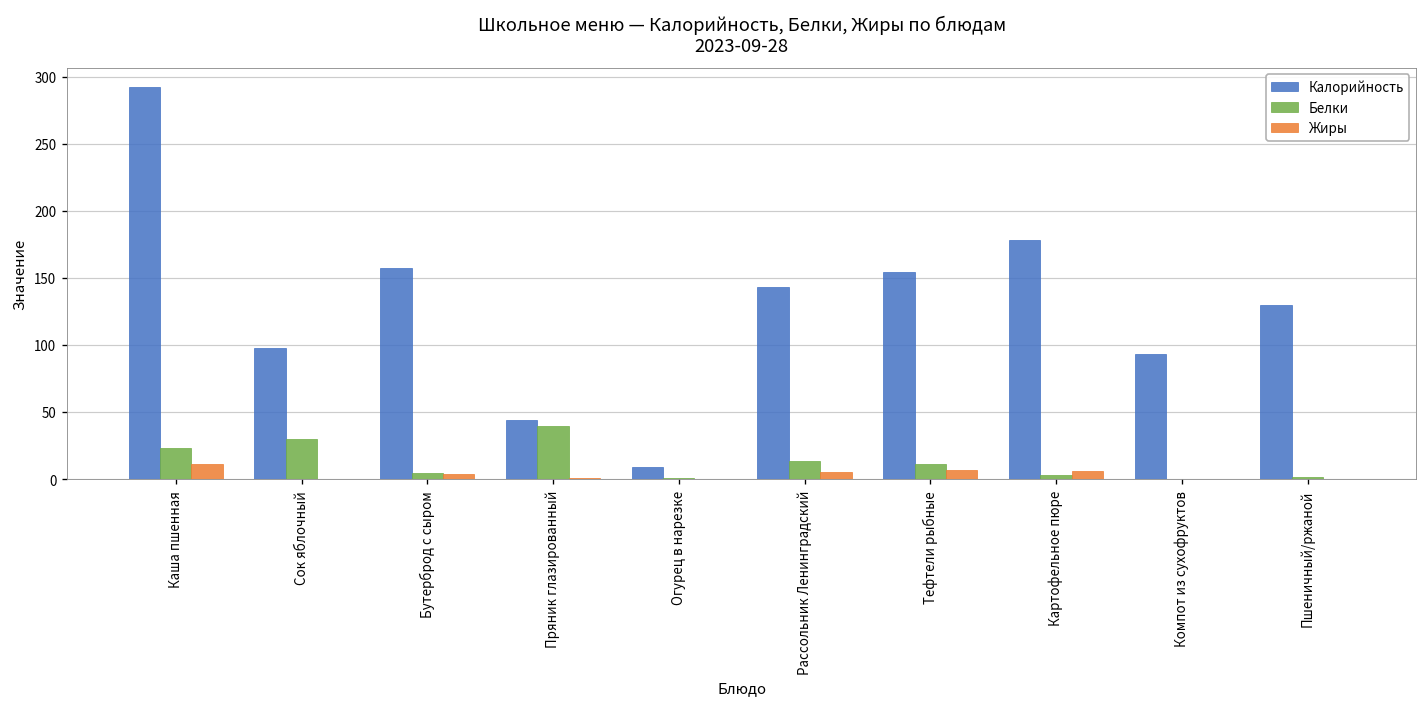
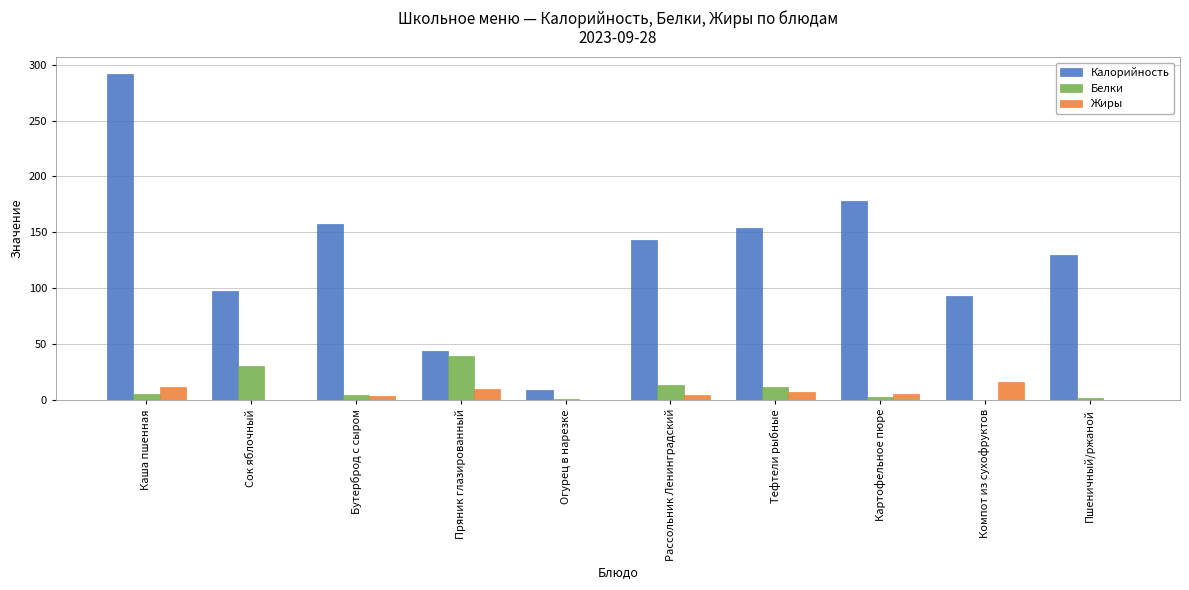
  {
    "Калорийность": {
      "Каша пшенная": 292,
      "Сок яблочный": 98,
      "Бутерброд с сыром": 158,
      "Пряник глазированный": 44,
      "Огурец в нарезке": 9,
      "Рассольник Ленинградский": 143,
      "Тефтели рыбные": 154,
      "Картофельное пюре": 178,
      "Компот из сухофруктов": 93,
      "Пшеничный/ржаной": 130
    },
    "Белки": {
-     "Каша пшенная": 23,
+     "Каша пшенная": 5,
      "Сок яблочный": 30,
      "Бутерброд с сыром": 5,
      "Пряник глазированный": 39,
      "Рассольник Ленинградский": 14,
      "Тефтели рыбные": 12,
      "Картофельное пюре": 3
    },
    "Жиры": {
      "Каша пшенная": 12,
      "Сок яблочный": 0,
      "Бутерброд с сыром": 3,
-     "Пряник глазированный": 1,
+     "Пряник глазированный": 10,
      "Огурец в нарезке": 0,
      "Рассольник Ленинградский": 5,
      "Тефтели рыбные": 7,
      "Картофельное пюре": 6,
-     "Компот из сухофруктов": 0
+     "Компот из сухофруктов": 16
    }
  }
